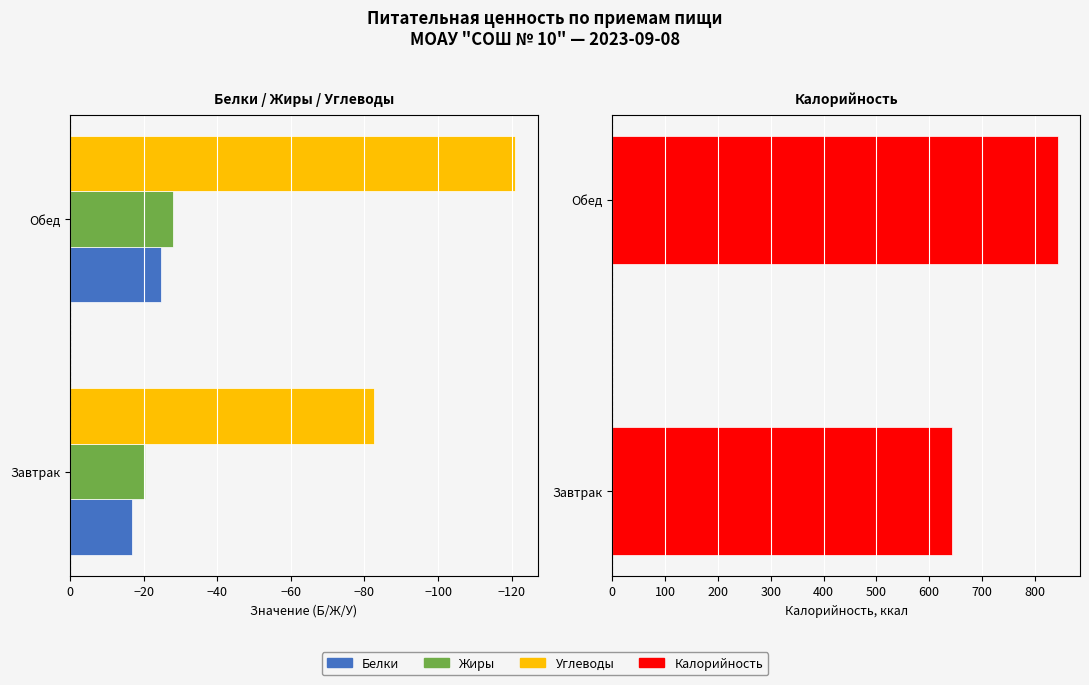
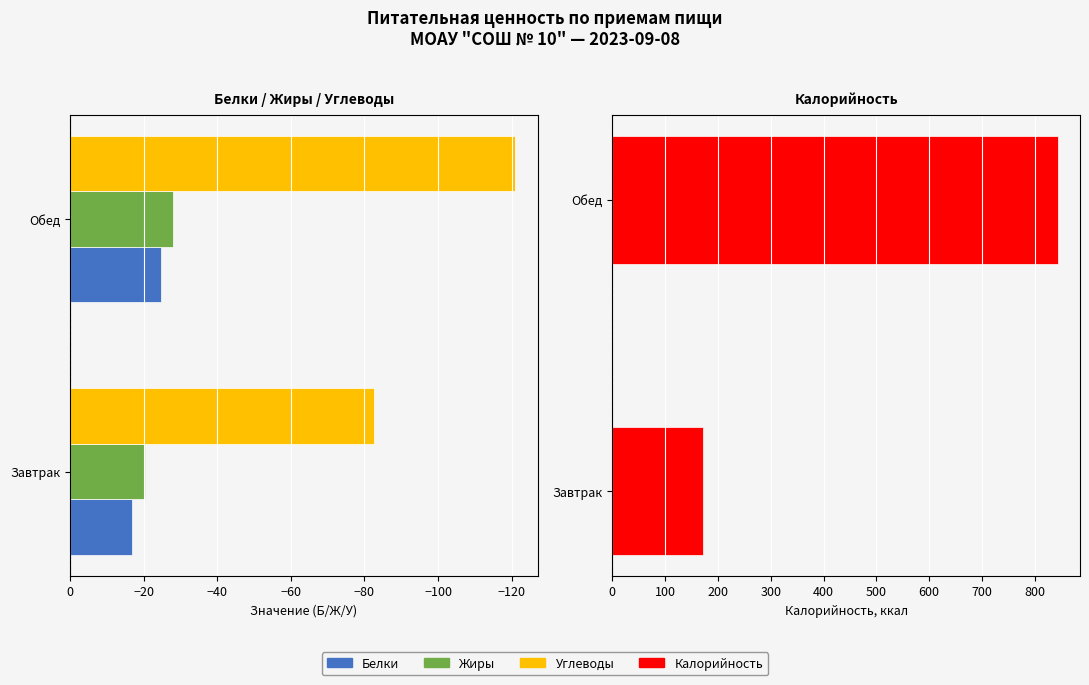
  {
    "Белки / Жиры / Углеводы": {
      "Белки": {
        "Обед": -25,
        "Завтрак": -17
      },
      "Жиры": {
        "Обед": -28,
        "Завтрак": -20
      },
      "Углеводы": {
        "Обед": -121,
        "Завтрак": -83
      }
    },
    "Калорийность": {
      "Обед": 840,
-     "Завтрак": 640
+     "Завтрак": 170
    }
  }
